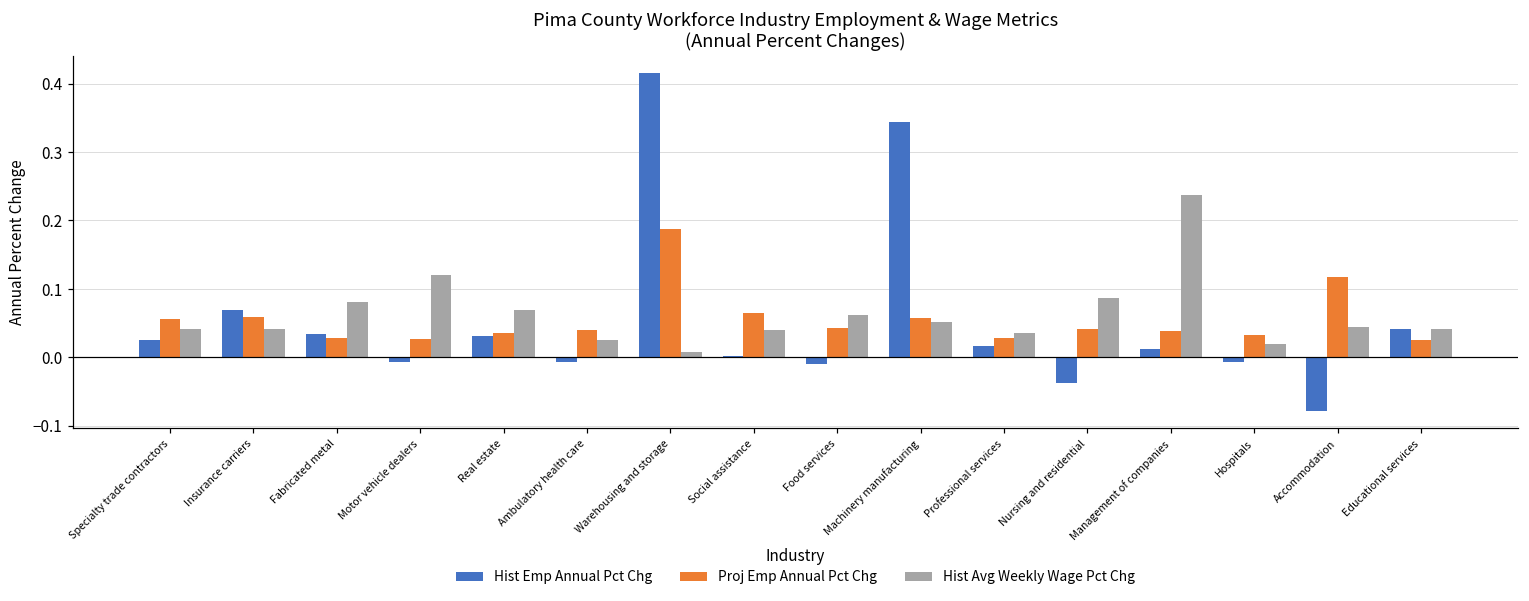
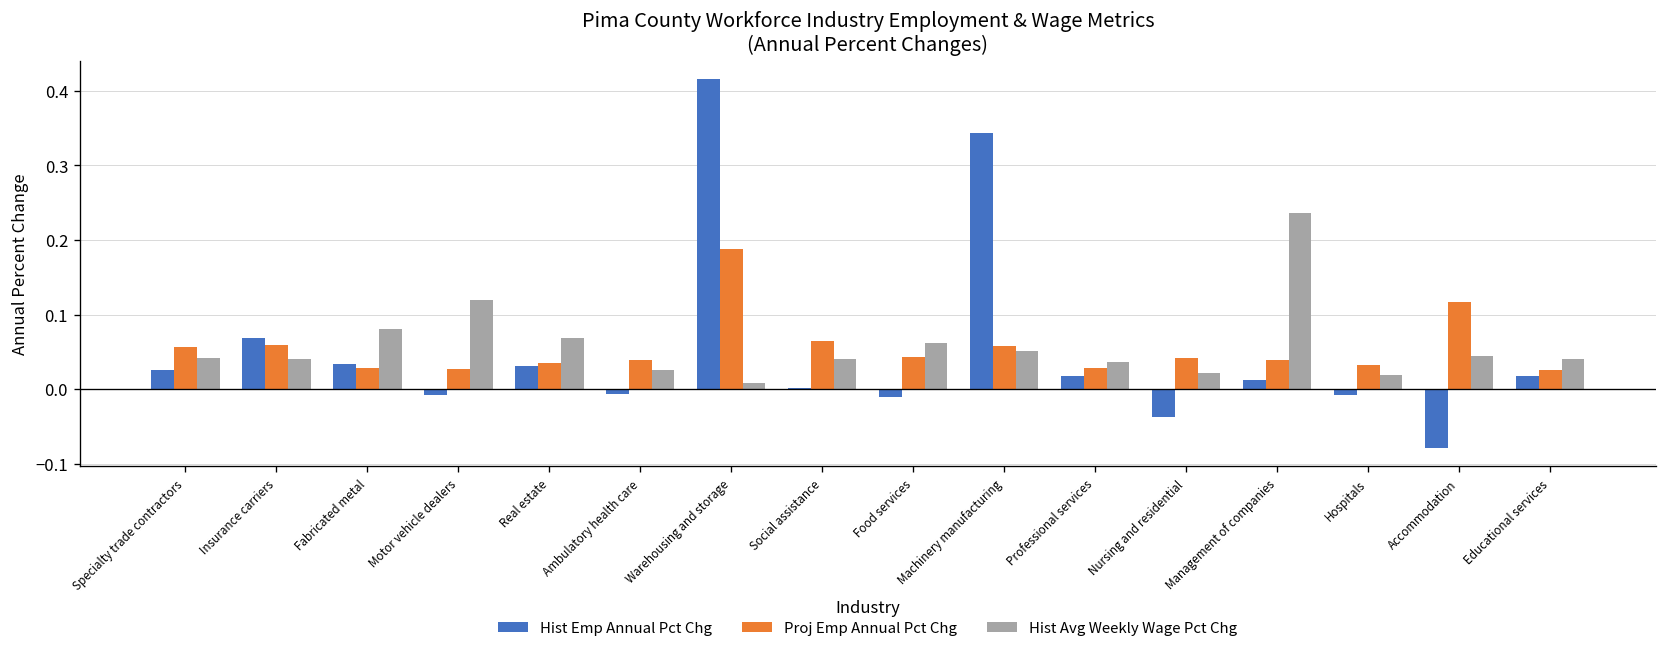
  {
    "Hist Emp Annual Pct Chg": {
      "Specialty trade contractors": 0.03,
      "Insurance carriers": 0.07,
      "Fabricated metal": 0.03,
      "Motor vehicle dealers": -0.01,
      "Real estate": 0.03,
      "Ambulatory health care": -0.01,
      "Warehousing and storage": 0.42,
      "Food services": -0.01,
      "Machinery manufacturing": 0.34,
      "Professional services": 0.02,
      "Nursing and residential": -0.04,
      "Management of companies": 0.01,
      "Hospitals": -0.01,
      "Accommodation": -0.08,
-     "Educational services": 0.04
+     "Educational services": 0.02
    },
    "Proj Emp Annual Pct Chg": {
      "Specialty trade contractors": 0.06,
      "Insurance carriers": 0.06,
      "Fabricated metal": 0.03,
      "Motor vehicle dealers": 0.03,
      "Real estate": 0.03,
      "Ambulatory health care": 0.04,
      "Warehousing and storage": 0.19,
      "Social assistance": 0.06,
      "Food services": 0.04,
      "Machinery manufacturing": 0.06,
      "Professional services": 0.03,
      "Nursing and residential": 0.04,
      "Management of companies": 0.04,
      "Hospitals": 0.03,
      "Accommodation": 0.12,
      "Educational services": 0.03
    },
    "Hist Avg Weekly Wage Pct Chg": {
      "Specialty trade contractors": 0.04,
      "Insurance carriers": 0.04,
      "Fabricated metal": 0.08,
      "Motor vehicle dealers": 0.12,
      "Real estate": 0.07,
      "Ambulatory health care": 0.03,
      "Warehousing and storage": 0.01,
      "Social assistance": 0.04,
      "Food services": 0.06,
      "Machinery manufacturing": 0.05,
      "Professional services": 0.04,
-     "Nursing and residential": 0.09,
+     "Nursing and residential": 0.02,
      "Management of companies": 0.24,
      "Hospitals": 0.02,
      "Accommodation": 0.04,
      "Educational services": 0.04
    }
  }
